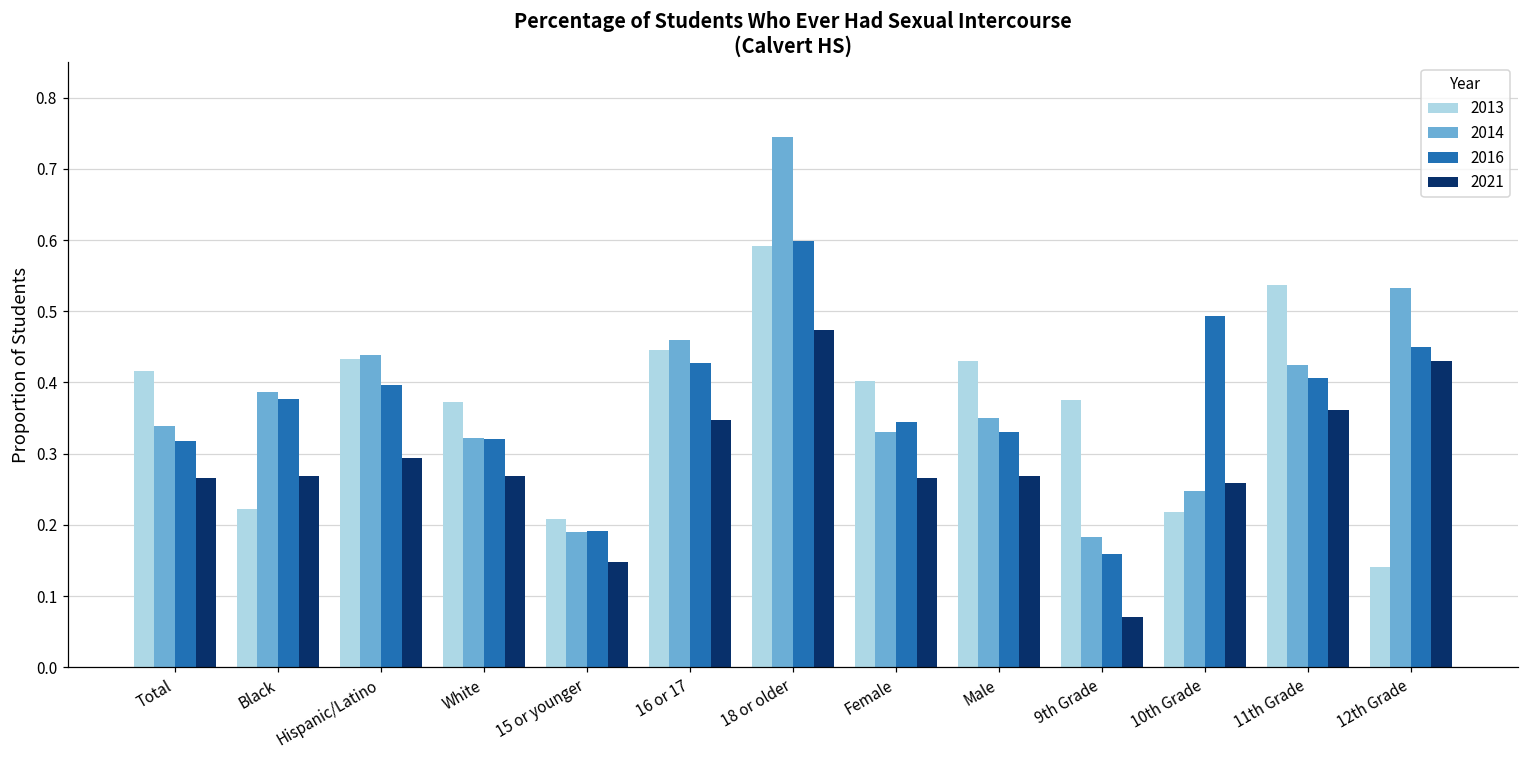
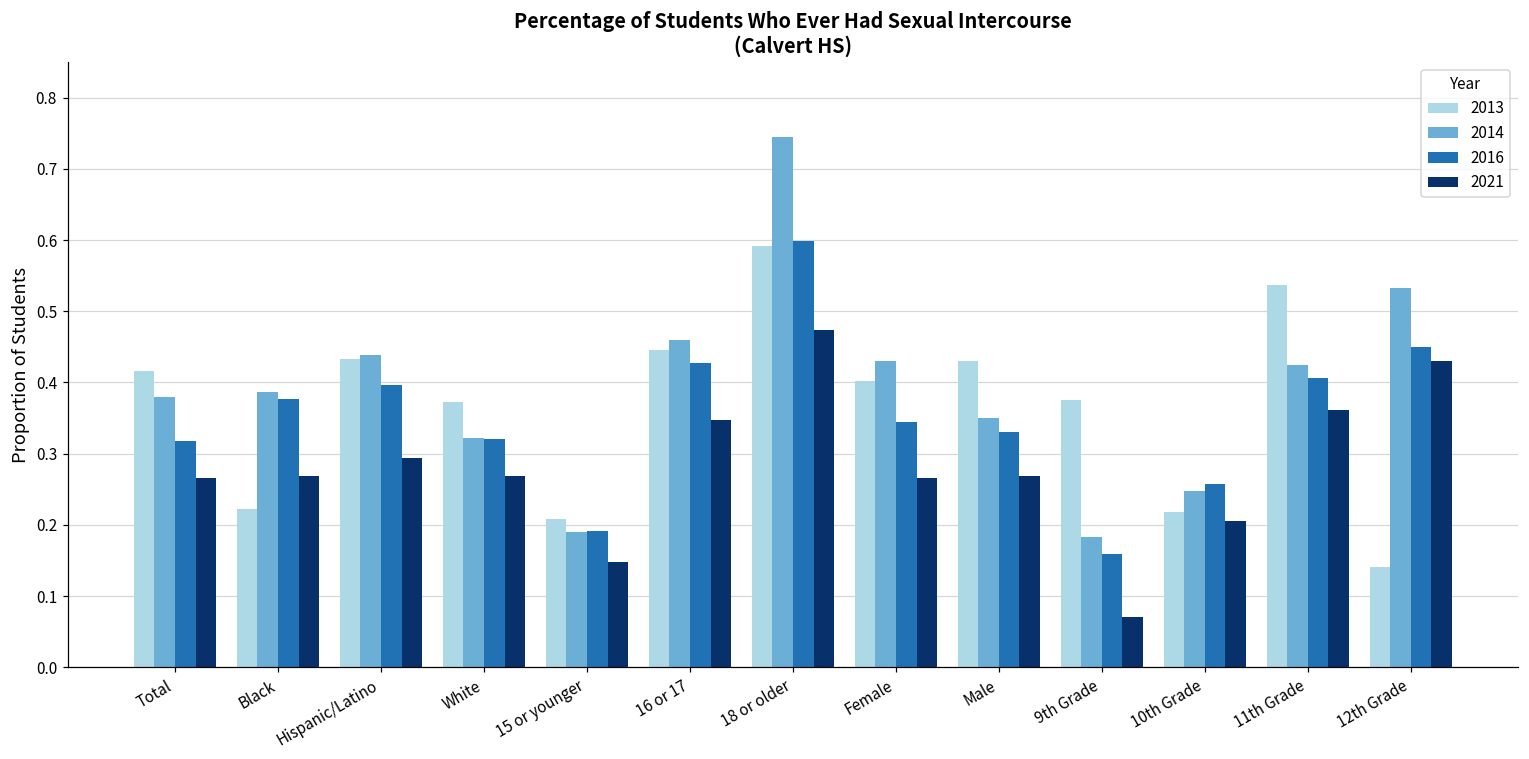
  {
    "2013": {
      "Total": 0.42,
      "Black": 0.22,
      "Hispanic/Latino": 0.43,
      "White": 0.37,
      "15 or younger": 0.21,
      "16 or 17": 0.45,
      "18 or older": 0.59,
      "Female": 0.40,
      "Male": 0.43,
      "9th Grade": 0.38,
      "10th Grade": 0.22,
      "11th Grade": 0.54,
      "12th Grade": 0.14
    },
    "2014": {
-     "Total": 0.34,
+     "Total": 0.38,
      "Black": 0.39,
      "Hispanic/Latino": 0.44,
      "White": 0.32,
      "15 or younger": 0.19,
      "16 or 17": 0.46,
      "18 or older": 0.74,
-     "Female": 0.33,
+     "Female": 0.43,
      "Male": 0.35,
      "9th Grade": 0.18,
      "10th Grade": 0.25,
      "11th Grade": 0.43,
      "12th Grade": 0.53
    },
    "2016": {
      "Total": 0.32,
      "Black": 0.38,
      "Hispanic/Latino": 0.40,
      "White": 0.32,
      "15 or younger": 0.19,
      "16 or 17": 0.43,
      "18 or older": 0.60,
      "Female": 0.35,
      "Male": 0.33,
      "9th Grade": 0.16,
-     "10th Grade": 0.49,
+     "10th Grade": 0.26,
      "11th Grade": 0.41,
      "12th Grade": 0.45
    },
    "2021": {
      "Total": 0.27,
      "Black": 0.27,
      "Hispanic/Latino": 0.29,
      "White": 0.27,
      "15 or younger": 0.15,
      "16 or 17": 0.35,
      "18 or older": 0.47,
      "Female": 0.27,
      "Male": 0.27,
      "9th Grade": 0.07,
-     "10th Grade": 0.26,
+     "10th Grade": 0.21,
      "11th Grade": 0.36,
      "12th Grade": 0.43
    }
  }
